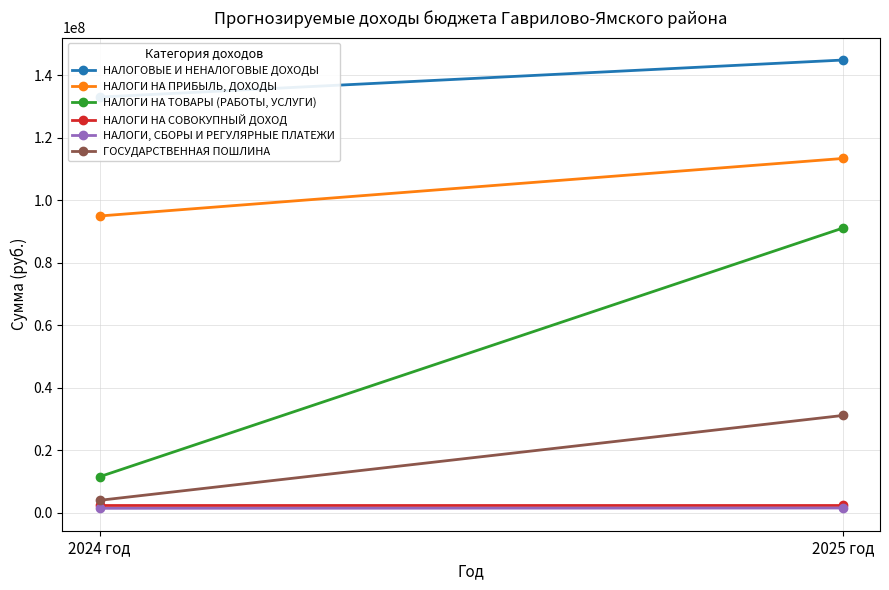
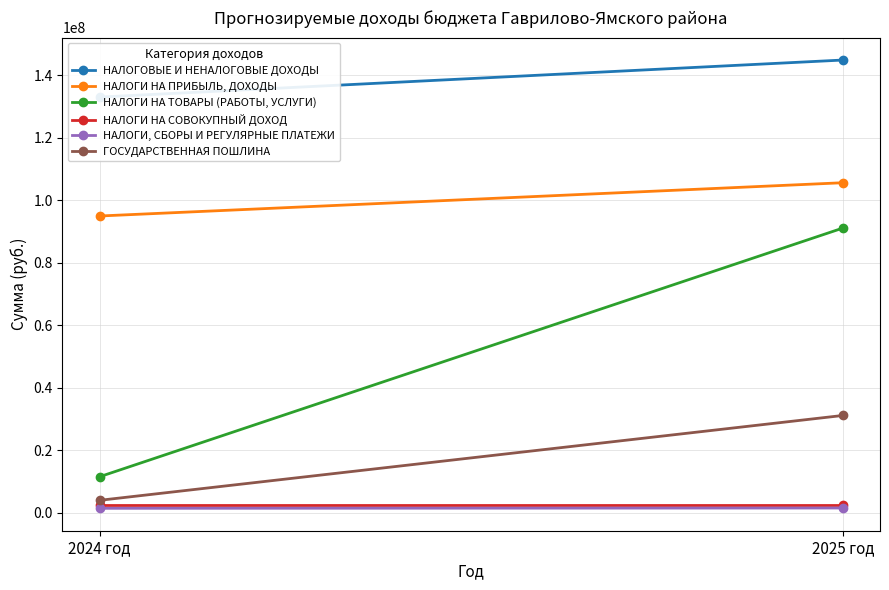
  {
    "НАЛОГОВЫЕ И НЕНАЛОГОВЫЕ ДОХОДЫ": {
      "2025 год": 145000000
    },
    "НАЛОГИ НА ПРИБЫЛЬ, ДОХОДЫ": {
      "2024 год": 95000000,
-     "2025 год": 113000000
+     "2025 год": 106000000
    },
    "НАЛОГИ НА ТОВАРЫ (РАБОТЫ, УСЛУГИ)": {
      "2024 год": 12000000,
      "2025 год": 91000000
    },
    "НАЛОГИ НА СОВОКУПНЫЙ ДОХОД": {
      "2024 год": 2000000
    },
    "НАЛОГИ, СБОРЫ И РЕГУЛЯРНЫЕ ПЛАТЕЖИ": {
      "2024 год": 1000000
    },
    "ГОСУДАРСТВЕННАЯ ПОШЛИНА": {
      "2024 год": 4000000,
      "2025 год": 31000000
    }
  }
